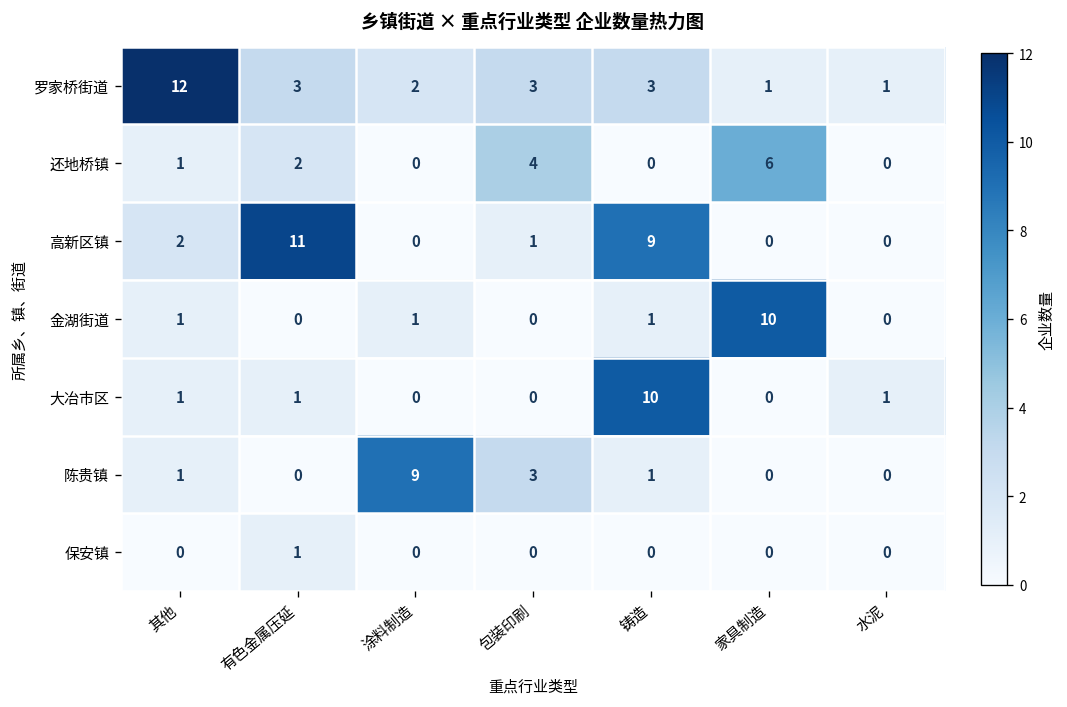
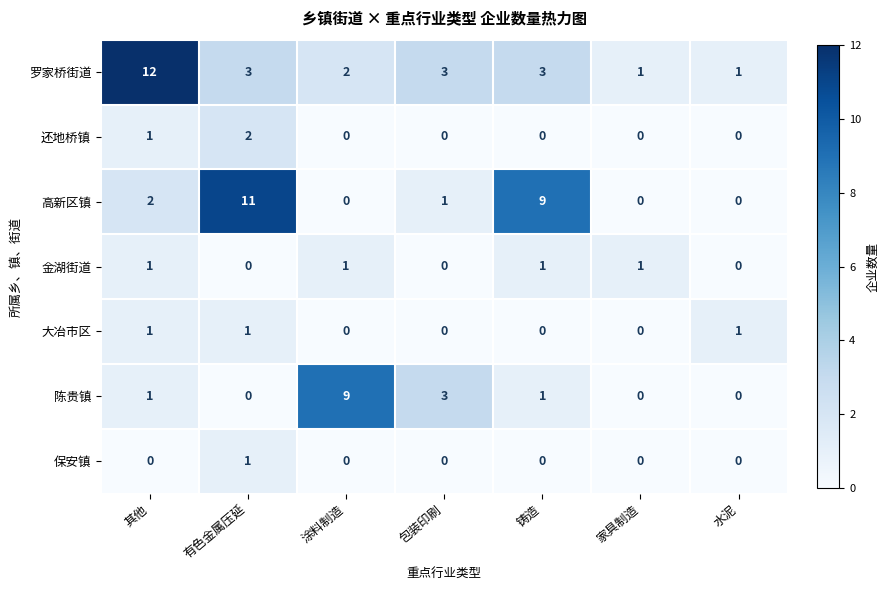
  {
    "罗家桥街道": {
      "其他": 12,
      "有色金属压延": 3,
      "涂料制造": 2,
      "包装印刷": 3,
      "铸造": 3,
      "家具制造": 1,
      "水泥": 1
    },
    "还地桥镇": {
      "其他": 1,
      "有色金属压延": 2,
      "涂料制造": 0,
-     "包装印刷": 4,
+     "包装印刷": 0,
      "铸造": 0,
-     "家具制造": 6,
+     "家具制造": 0,
      "水泥": 0
    },
    "高新区镇": {
      "其他": 2,
      "有色金属压延": 11,
      "涂料制造": 0,
      "包装印刷": 1,
      "铸造": 9,
      "家具制造": 0,
      "水泥": 0
    },
    "金湖街道": {
      "其他": 1,
      "有色金属压延": 0,
      "涂料制造": 1,
      "包装印刷": 0,
      "铸造": 1,
-     "家具制造": 10,
+     "家具制造": 1,
      "水泥": 0
    },
    "大冶市区": {
      "其他": 1,
      "有色金属压延": 1,
      "涂料制造": 0,
      "包装印刷": 0,
-     "铸造": 10,
+     "铸造": 0,
      "家具制造": 0,
      "水泥": 1
    },
    "陈贵镇": {
      "其他": 1,
      "有色金属压延": 0,
      "涂料制造": 9,
      "包装印刷": 3,
      "铸造": 1,
      "家具制造": 0,
      "水泥": 0
    },
    "保安镇": {
      "其他": 0,
      "有色金属压延": 1,
      "涂料制造": 0,
      "包装印刷": 0,
      "铸造": 0,
      "家具制造": 0,
      "水泥": 0
    }
  }
